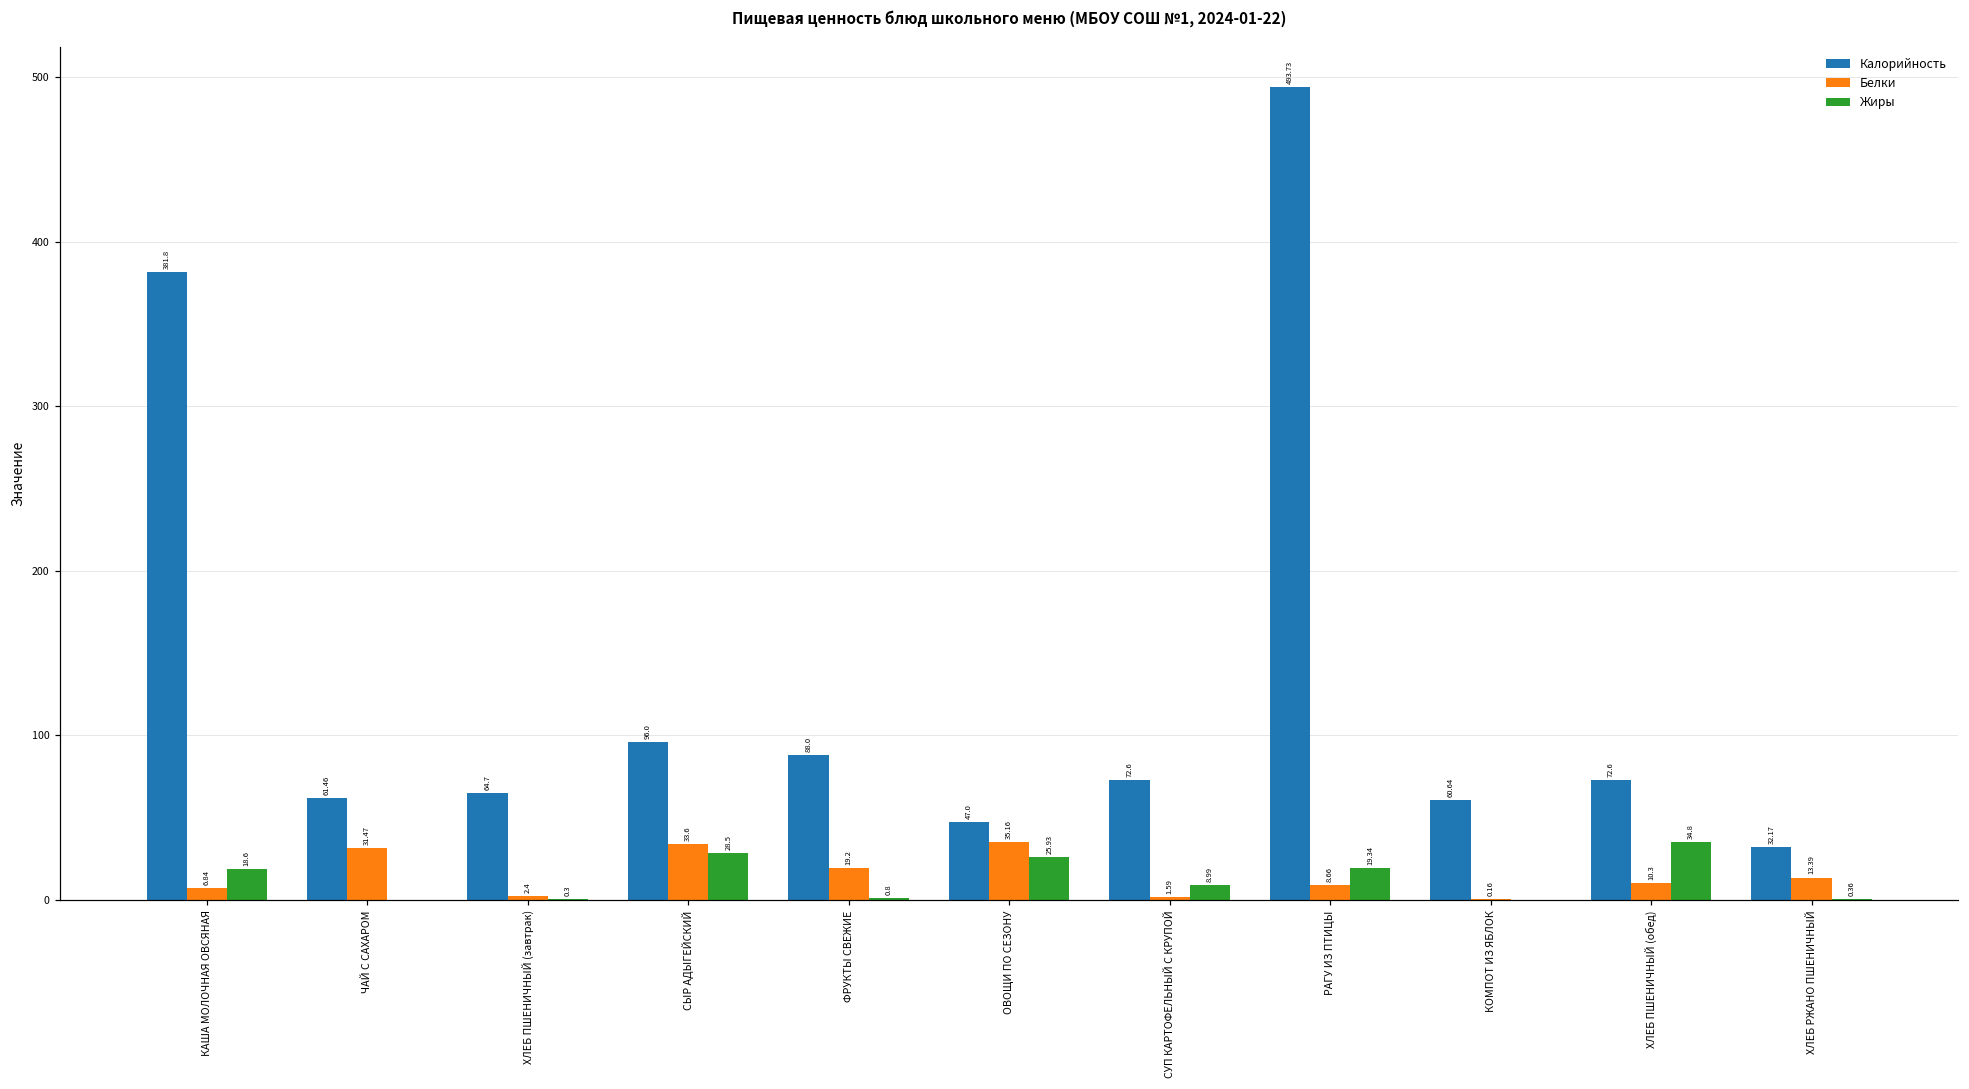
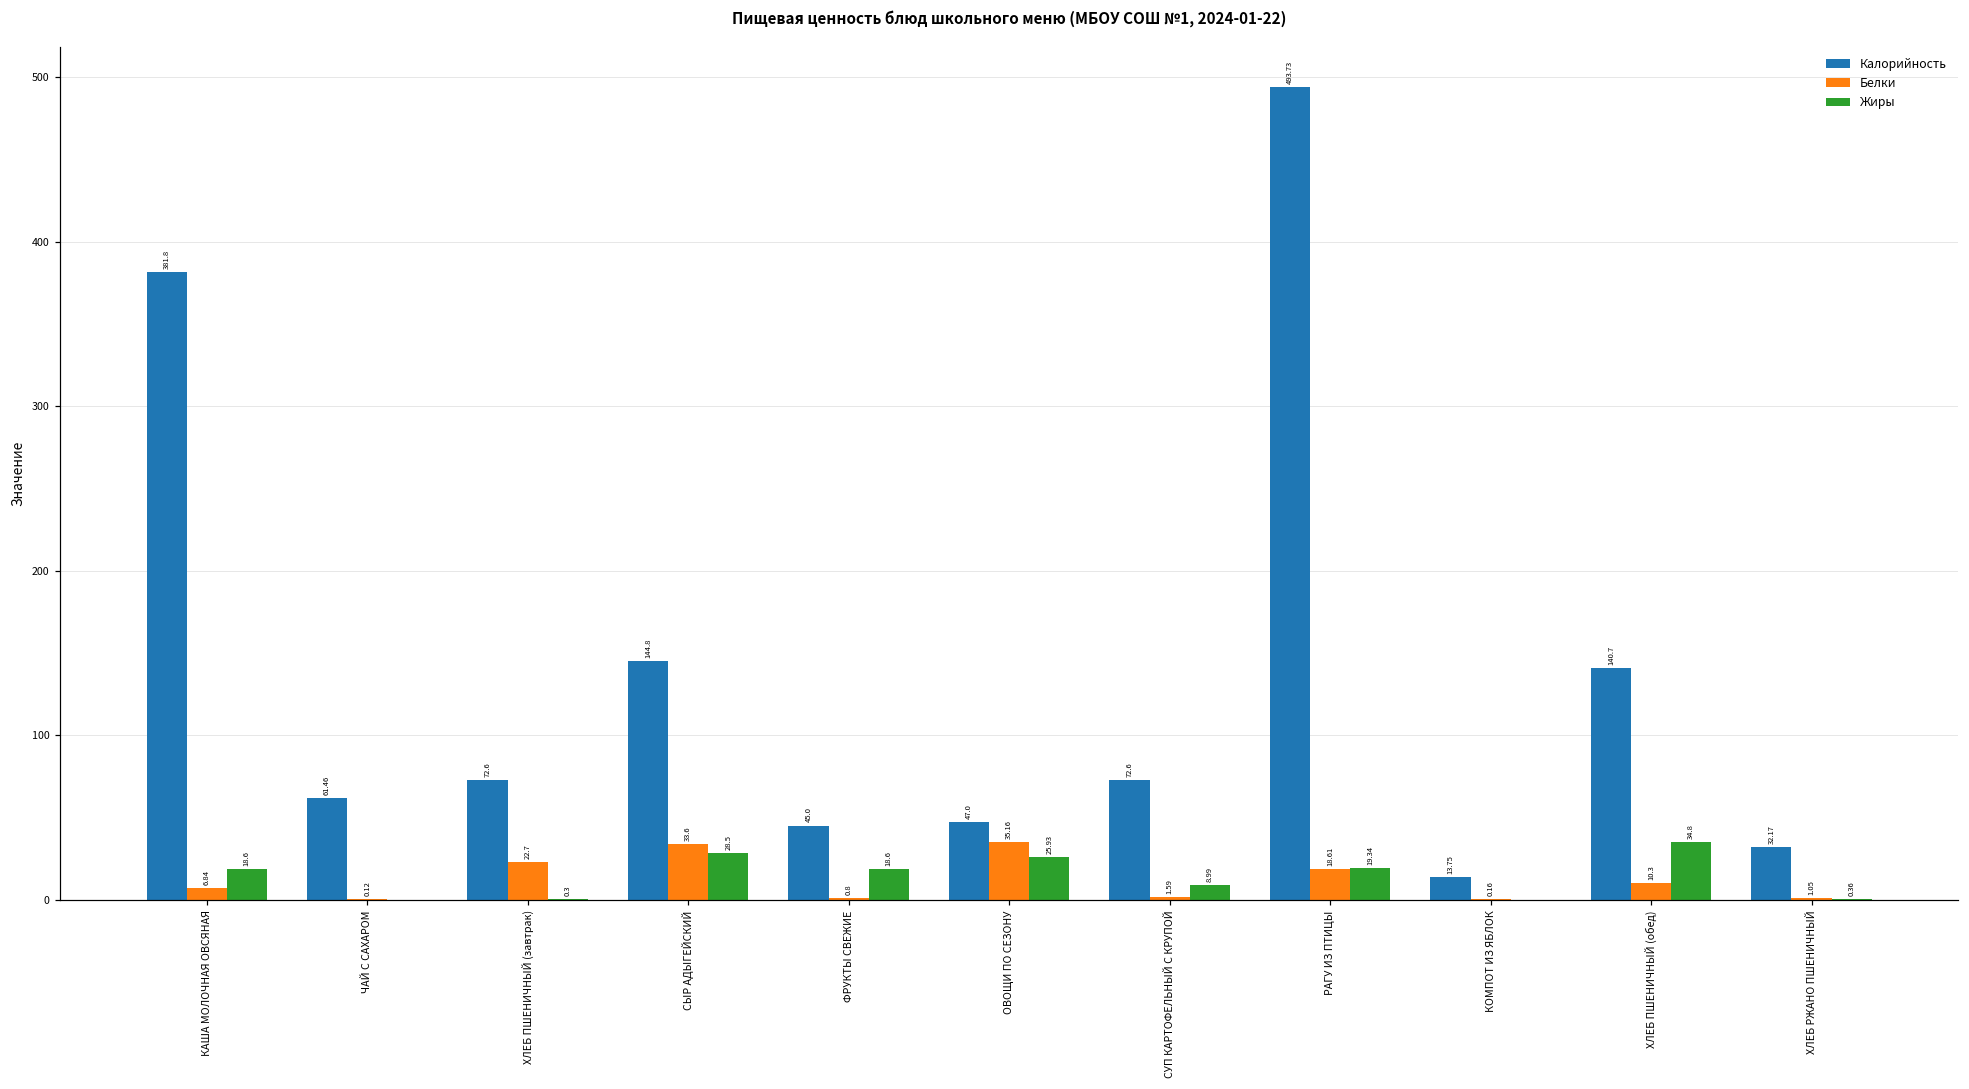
  {
    "Калорийность": {
      "КАША МОЛОЧНАЯ ОВСЯНАЯ": 381.8,
      "ЧАЙ С САХАРОМ": 61.46,
-     "ХЛЕБ ПШЕНИЧНЫЙ (завтрак)": 64.7,
-     "СЫР АДЫГЕЙСКИЙ": 96.0,
-     "ФРУКТЫ СВЕЖИЕ": 88.0,
+     "ХЛЕБ ПШЕНИЧНЫЙ (завтрак)": 72.6,
+     "СЫР АДЫГЕЙСКИЙ": 144.8,
+     "ФРУКТЫ СВЕЖИЕ": 45.0,
      "ОВОЩИ ПО СЕЗОНУ": 47.0,
      "СУП КАРТОФЕЛЬНЫЙ С КРУПОЙ": 72.6,
      "РАГУ ИЗ ПТИЦЫ": 493.73,
-     "КОМПОТ ИЗ ЯБЛОК": 60.64,
-     "ХЛЕБ ПШЕНИЧНЫЙ (обед)": 72.6,
+     "КОМПОТ ИЗ ЯБЛОК": 13.75,
+     "ХЛЕБ ПШЕНИЧНЫЙ (обед)": 140.7,
      "ХЛЕБ РЖАНО ПШЕНИЧНЫЙ": 32.17
    },
    "Белки": {
      "КАША МОЛОЧНАЯ ОВСЯНАЯ": 6.84,
-     "ЧАЙ С САХАРОМ": 31.47,
-     "ХЛЕБ ПШЕНИЧНЫЙ (завтрак)": 2.4,
+     "ЧАЙ С САХАРОМ": 0.12,
+     "ХЛЕБ ПШЕНИЧНЫЙ (завтрак)": 22.7,
      "СЫР АДЫГЕЙСКИЙ": 33.6,
-     "ФРУКТЫ СВЕЖИЕ": 19.2,
+     "ФРУКТЫ СВЕЖИЕ": 0.8,
      "ОВОЩИ ПО СЕЗОНУ": 35.16,
      "СУП КАРТОФЕЛЬНЫЙ С КРУПОЙ": 1.59,
-     "РАГУ ИЗ ПТИЦЫ": 8.66,
+     "РАГУ ИЗ ПТИЦЫ": 18.61,
      "КОМПОТ ИЗ ЯБЛОК": 0.16,
      "ХЛЕБ ПШЕНИЧНЫЙ (обед)": 10.3,
-     "ХЛЕБ РЖАНО ПШЕНИЧНЫЙ": 13.39
+     "ХЛЕБ РЖАНО ПШЕНИЧНЫЙ": 1.05
    },
    "Жиры": {
      "КАША МОЛОЧНАЯ ОВСЯНАЯ": 18.6,
      "ХЛЕБ ПШЕНИЧНЫЙ (завтрак)": 0.3,
      "СЫР АДЫГЕЙСКИЙ": 28.5,
-     "ФРУКТЫ СВЕЖИЕ": 0.8,
+     "ФРУКТЫ СВЕЖИЕ": 18.6,
      "ОВОЩИ ПО СЕЗОНУ": 25.93,
      "СУП КАРТОФЕЛЬНЫЙ С КРУПОЙ": 8.99,
      "РАГУ ИЗ ПТИЦЫ": 19.34,
      "ХЛЕБ ПШЕНИЧНЫЙ (обед)": 34.8,
      "ХЛЕБ РЖАНО ПШЕНИЧНЫЙ": 0.36
    }
  }
